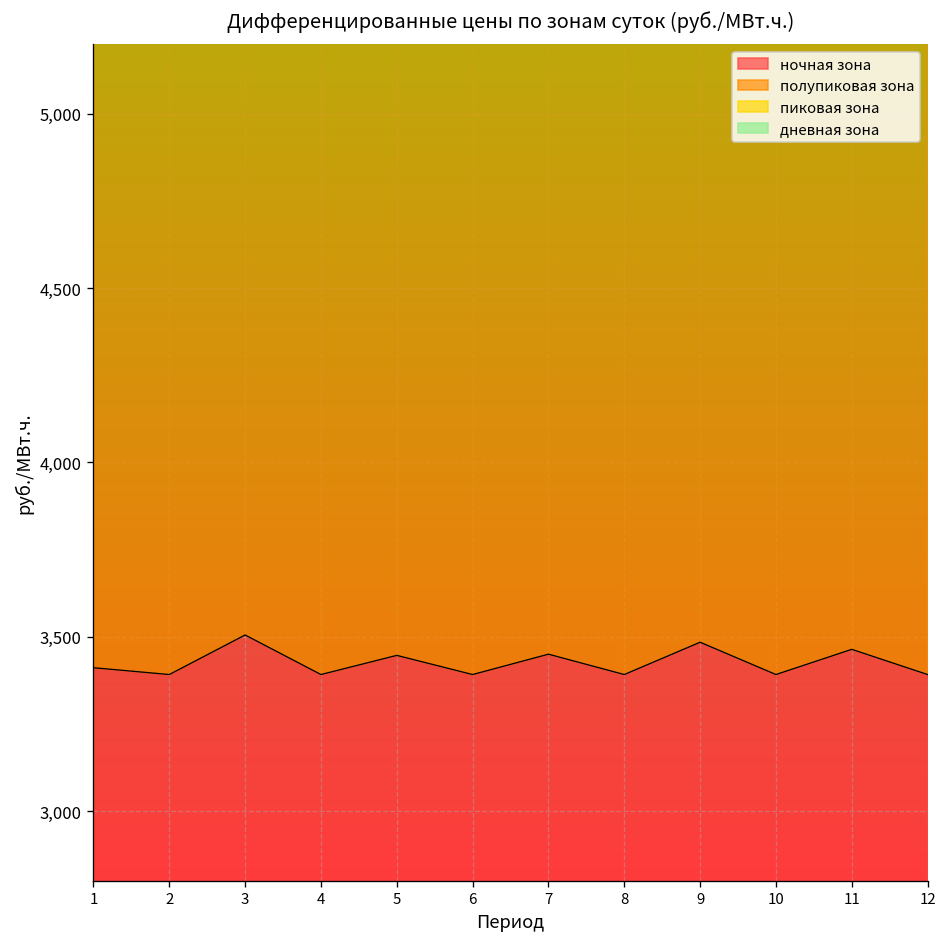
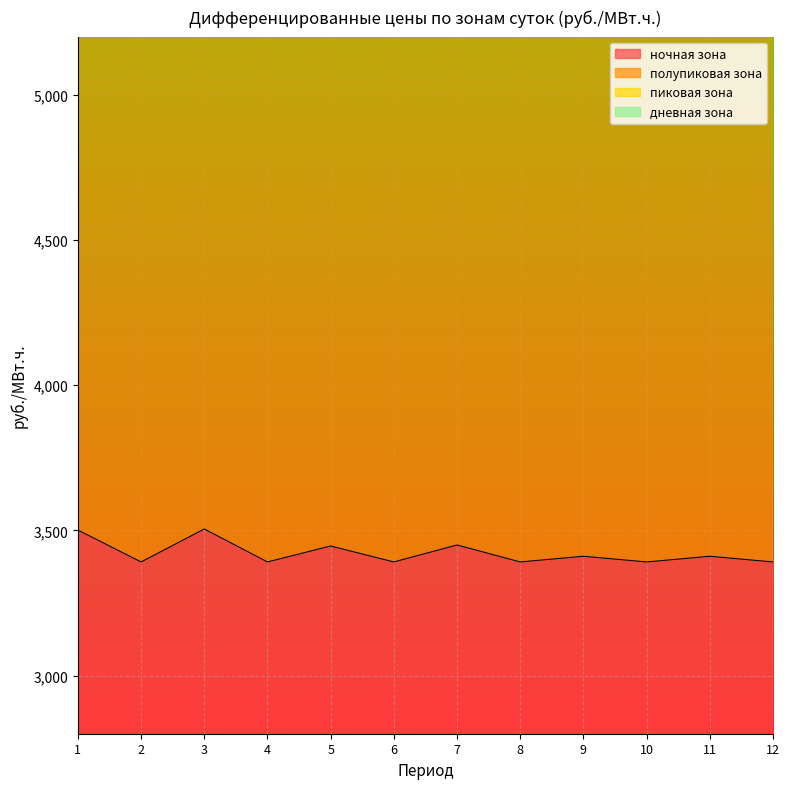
  {
    "ночная зона": {
-     "1": "3,410",
+     "1": "3,500",
      "2": "3,390",
      "3": "3,500",
      "4": "3,390",
      "5": "3,450",
      "6": "3,390",
      "7": "3,450",
      "8": "3,390",
-     "9": "3,480",
+     "9": "3,410",
      "10": "3,390",
-     "11": "3,460",
+     "11": "3,410",
      "12": "3,390"
    }
  }
